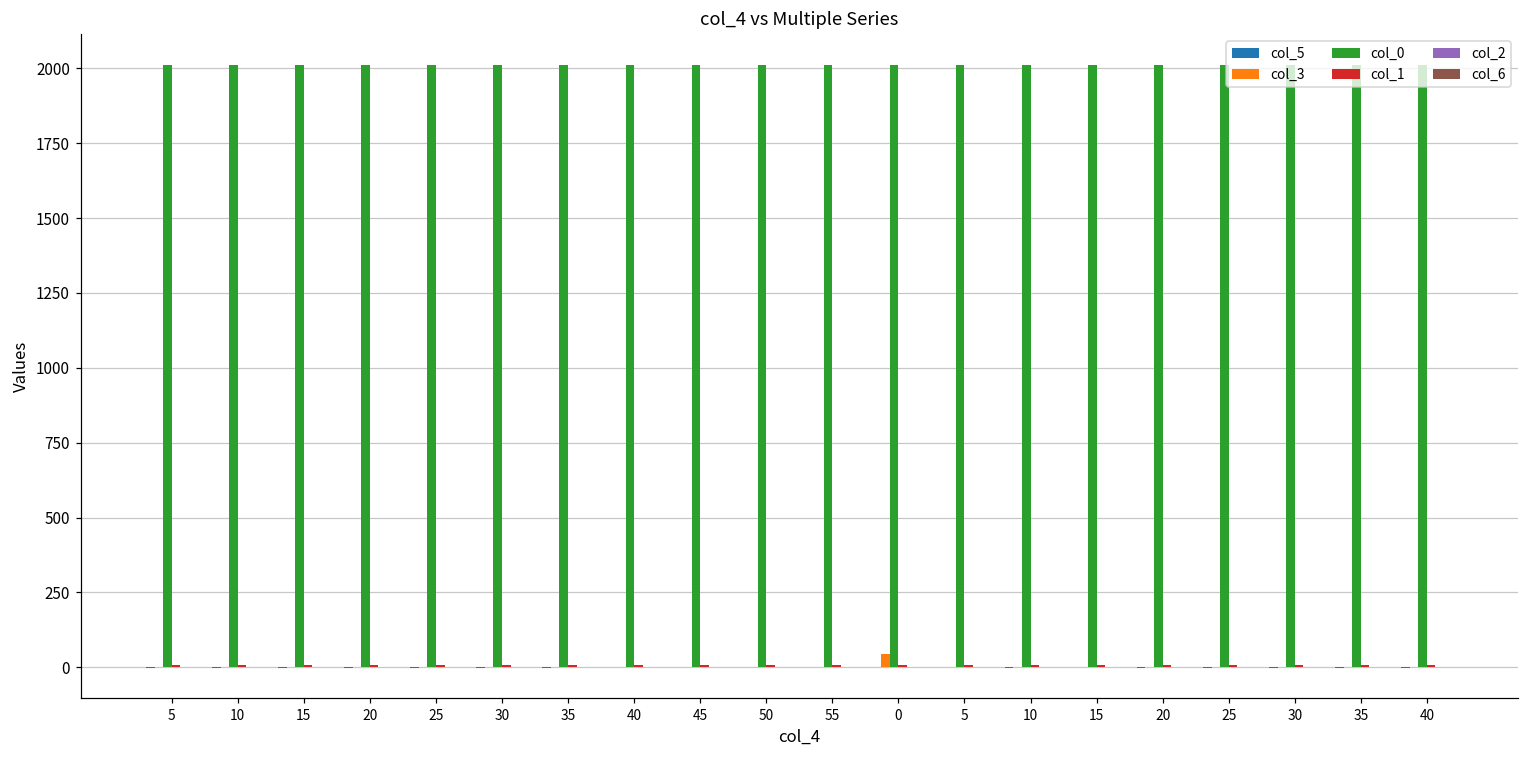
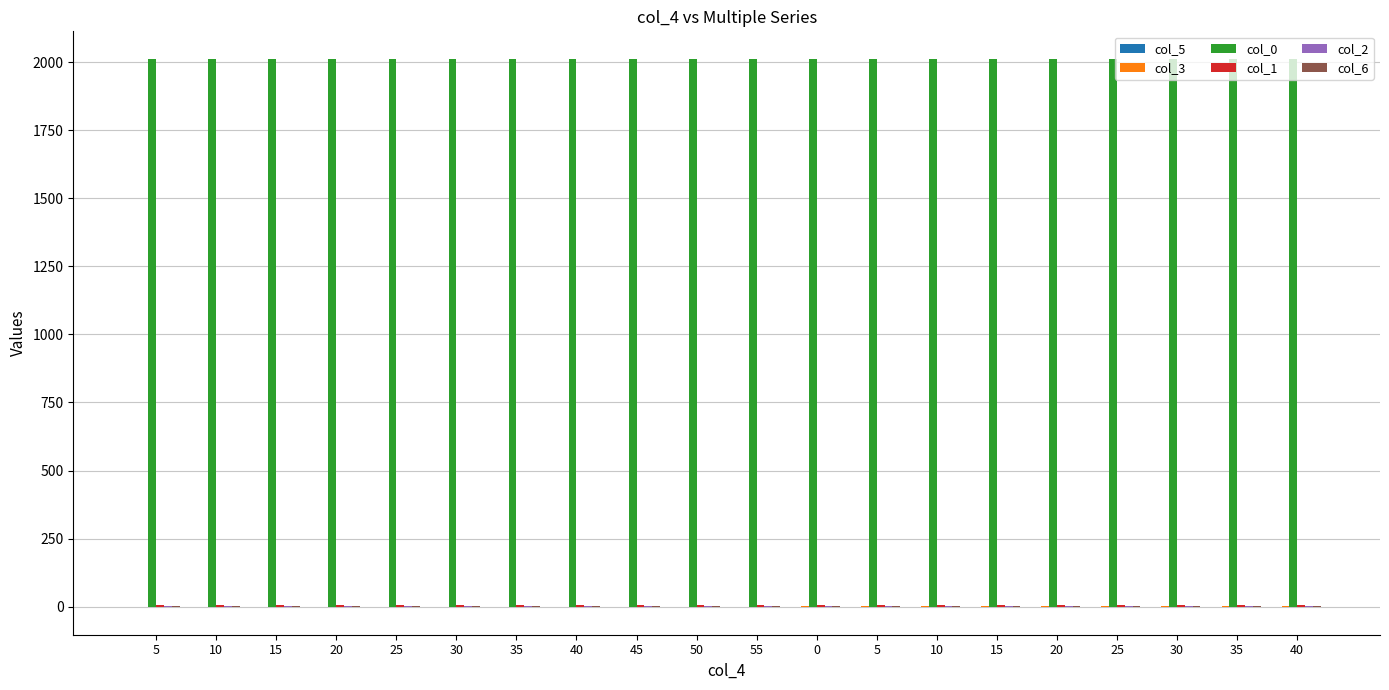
  {
    "col_3": {
      "45": 0,
      "50": 0,
      "55": 0,
-     "0": 40
+     "0": 0
    },
    "col_0": {
      "45": 2010,
      "50": 2010,
      "55": 2010,
      "0": 2010
    }
  }
